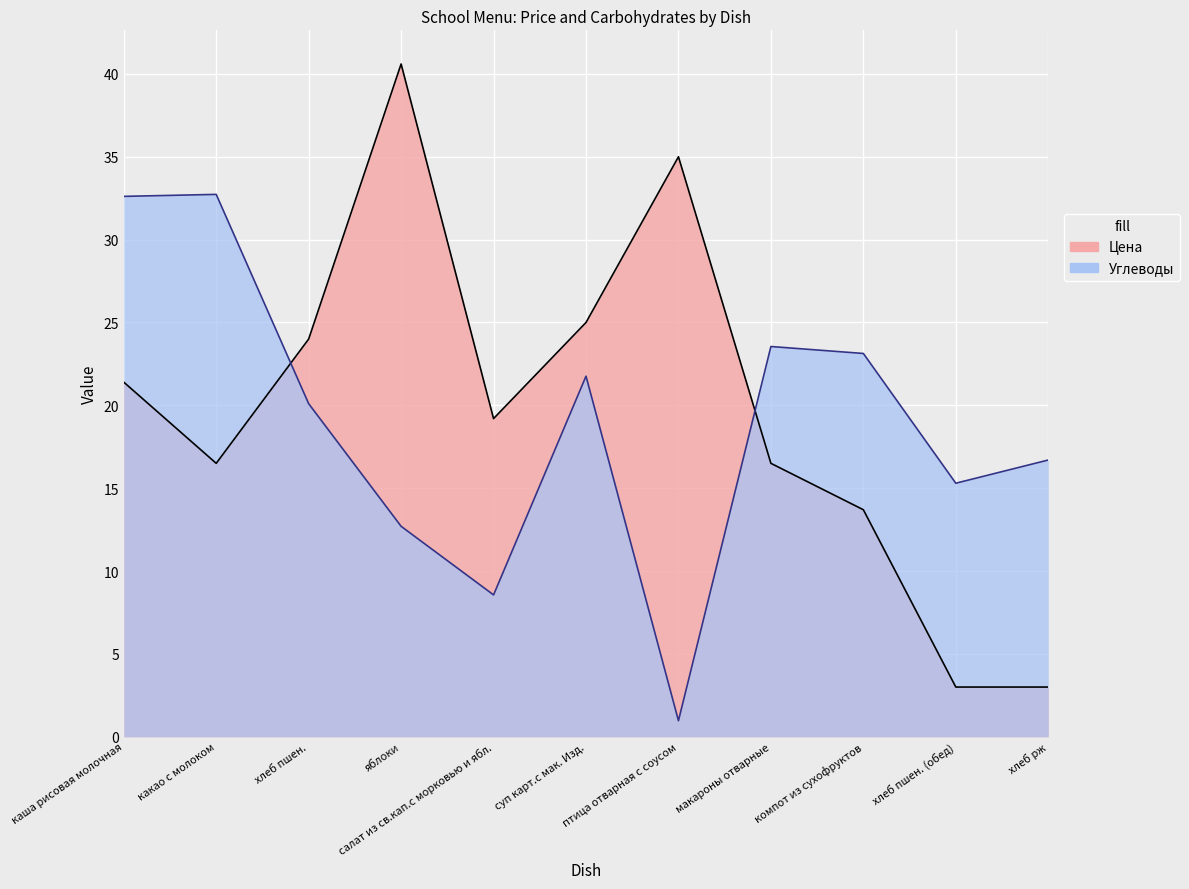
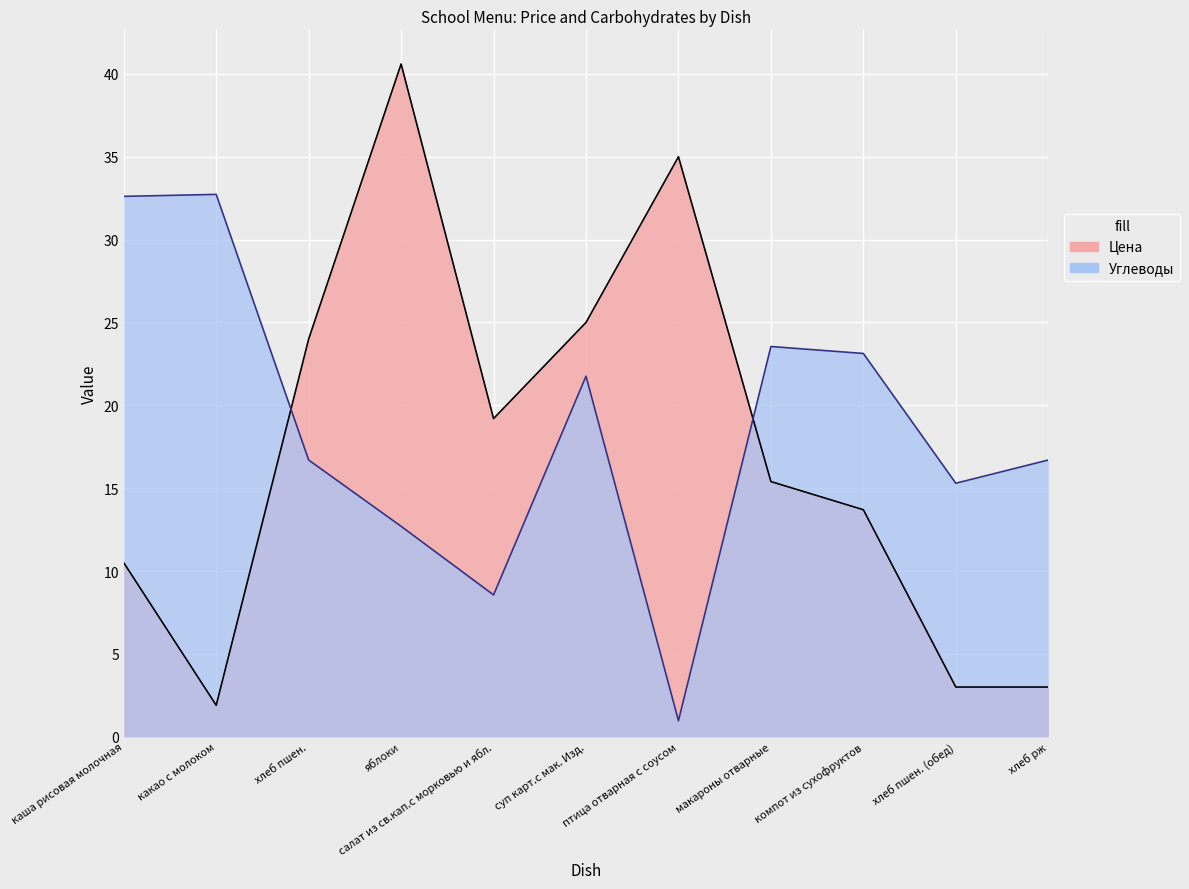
  {
    "Цена": {
-     "каша рисовая молочная": 21.4,
-     "какао с молоком": 16.5,
+     "каша рисовая молочная": 10.5,
+     "какао с молоком": 1.9,
      "хлеб пшен.": 24.0,
      "яблоки": 40.6,
      "салат из св.кап.с морковью и ябл.": 19.2,
      "суп карт.с мак. Изд.": 25.0,
      "птица отварная с соусом": 35.0,
-     "макароны отварные": 16.5,
+     "макароны отварные": 15.4,
      "компот из сухофруктов": 13.7,
      "хлеб пшен. (обед)": 3.0,
      "хлеб рж": 3.0
    },
    "Углеводы": {
      "каша рисовая молочная": 32.6,
      "какао с молоком": 32.7,
-     "хлеб пшен.": 20.1,
+     "хлеб пшен.": 16.7,
      "яблоки": 12.7,
      "салат из св.кап.с морковью и ябл.": 8.6,
      "суп карт.с мак. Изд.": 21.8,
      "птица отварная с соусом": 1.0,
      "макароны отварные": 23.6,
      "компот из сухофруктов": 23.1,
      "хлеб пшен. (обед)": 15.3,
      "хлеб рж": 16.7
    }
  }
